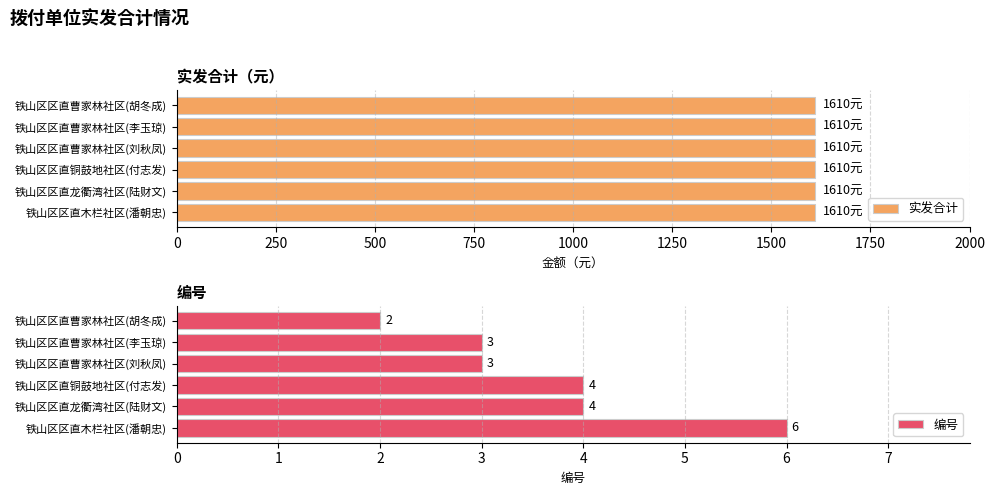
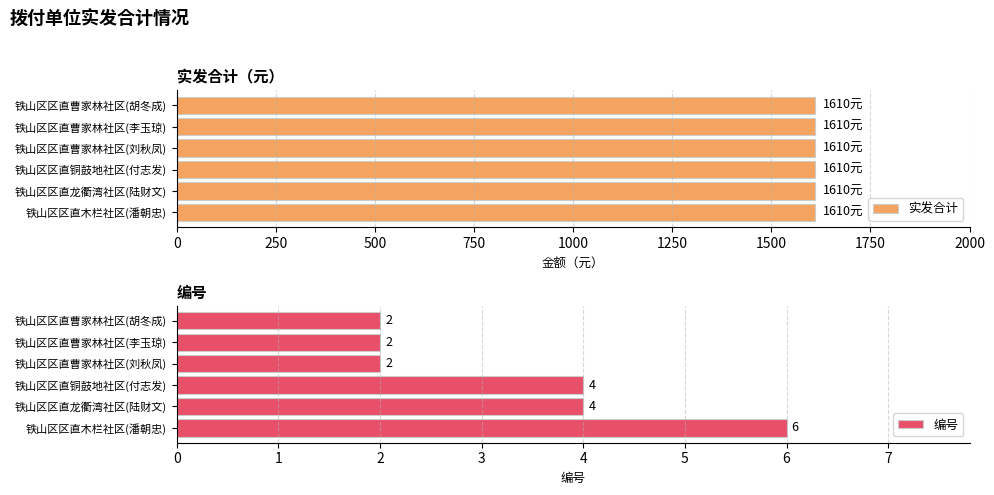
  {
    "实发合计（元）": {
      "铁山区区直曹家林社区(胡冬成)": "1610元",
      "铁山区区直曹家林社区(李玉琼)": "1610元",
      "铁山区区直曹家林社区(刘秋凤)": "1610元",
      "铁山区区直铜鼓地社区(付志发)": "1610元",
      "铁山区区直龙衢湾社区(陆财文)": "1610元",
      "铁山区区直木栏社区(潘朝忠)": "1610元"
    },
    "编号": {
      "铁山区区直曹家林社区(胡冬成)": "2",
-     "铁山区区直曹家林社区(李玉琼)": "3",
-     "铁山区区直曹家林社区(刘秋凤)": "3",
+     "铁山区区直曹家林社区(李玉琼)": "2",
+     "铁山区区直曹家林社区(刘秋凤)": "2",
      "铁山区区直铜鼓地社区(付志发)": "4",
      "铁山区区直龙衢湾社区(陆财文)": "4",
      "铁山区区直木栏社区(潘朝忠)": "6"
    }
  }
